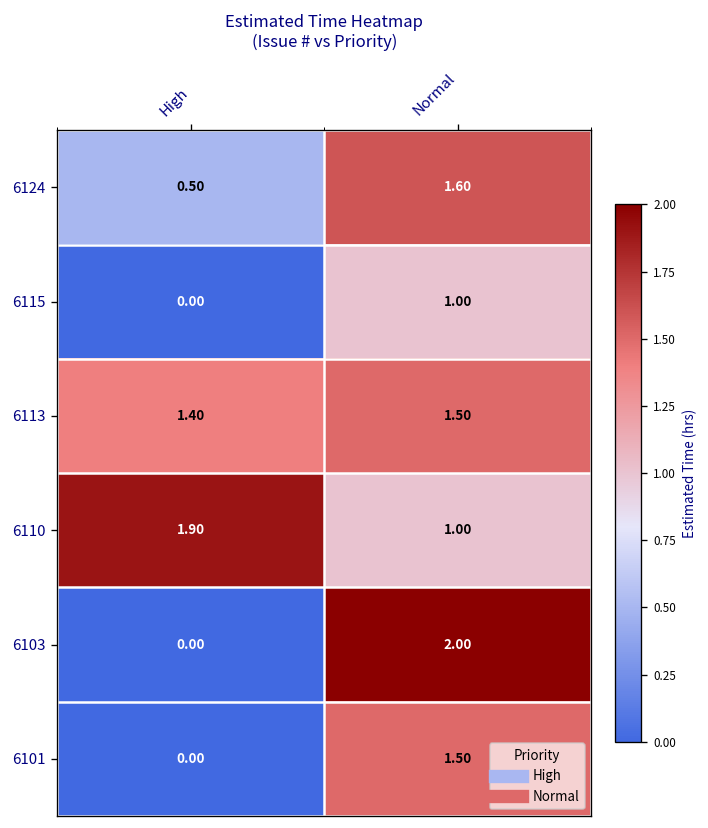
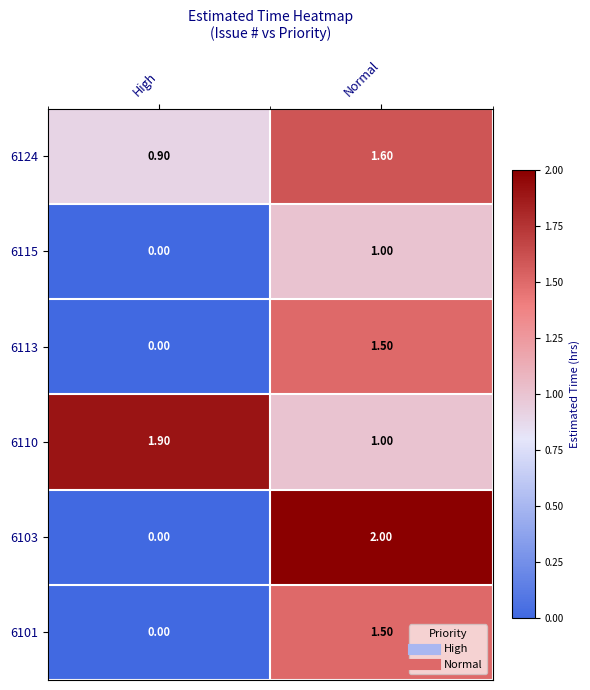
  {
    "6124": {
-     "High": 0.50,
+     "High": 0.90,
      "Normal": 1.60
    },
    "6115": {
      "High": 0.00,
      "Normal": 1.00
    },
    "6113": {
-     "High": 1.40,
+     "High": 0.00,
      "Normal": 1.50
    },
    "6110": {
      "High": 1.90,
      "Normal": 1.00
    },
    "6103": {
      "High": 0.00,
      "Normal": 2.00
    },
    "6101": {
      "High": 0.00,
      "Normal": 1.50
    }
  }
